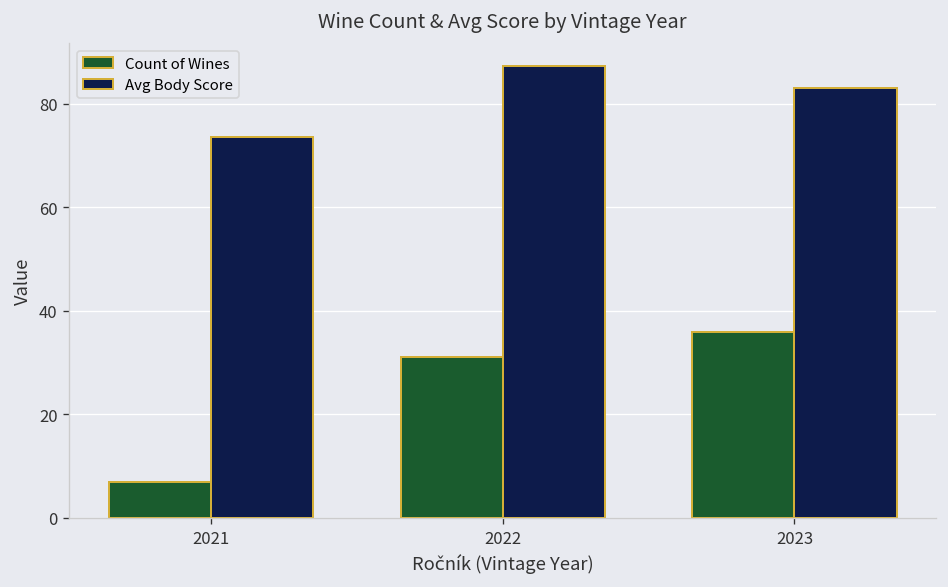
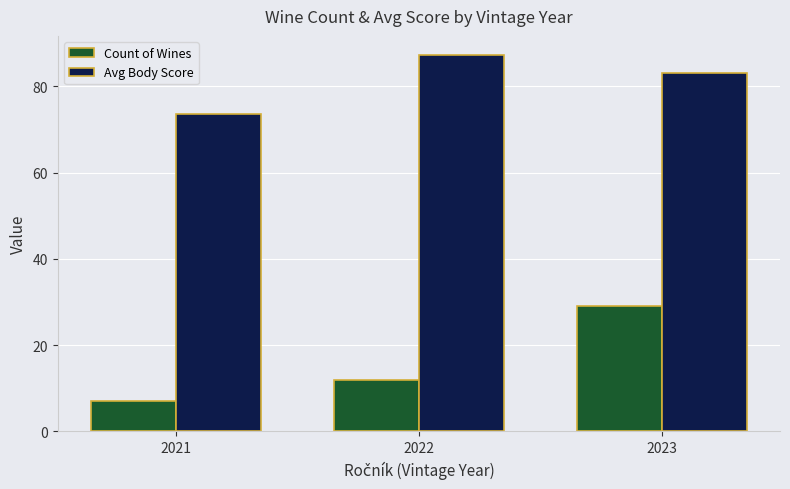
  {
    "Count of Wines": {
      "2021": 7,
-     "2022": 31,
-     "2023": 36
+     "2022": 12,
+     "2023": 29
    },
    "Avg Body Score": {
      "2021": 74,
      "2022": 87,
      "2023": 83
    }
  }
